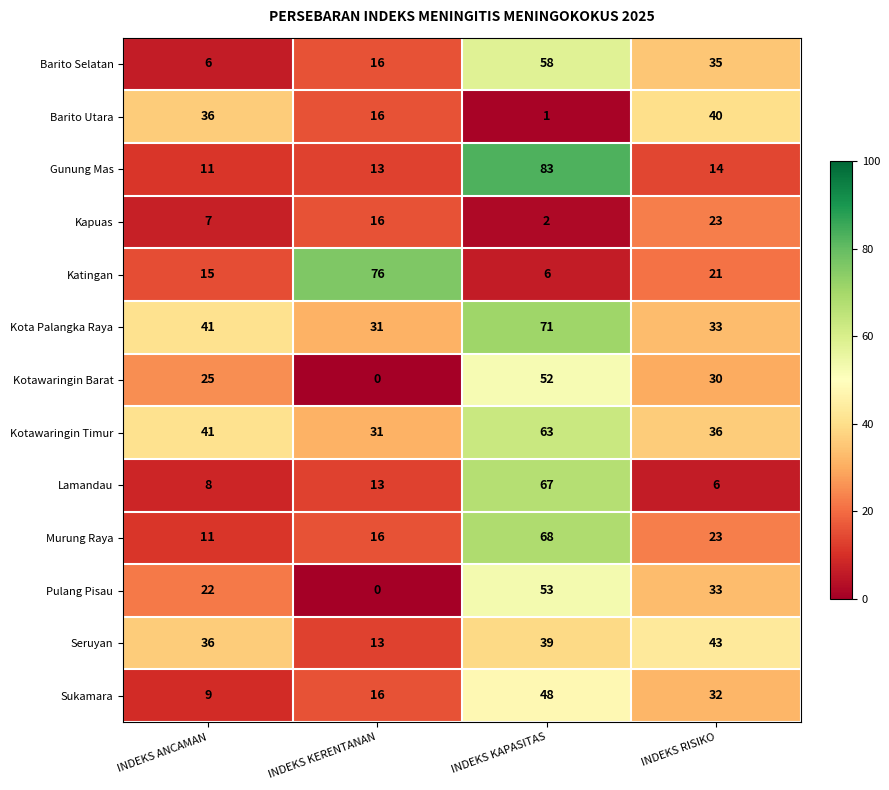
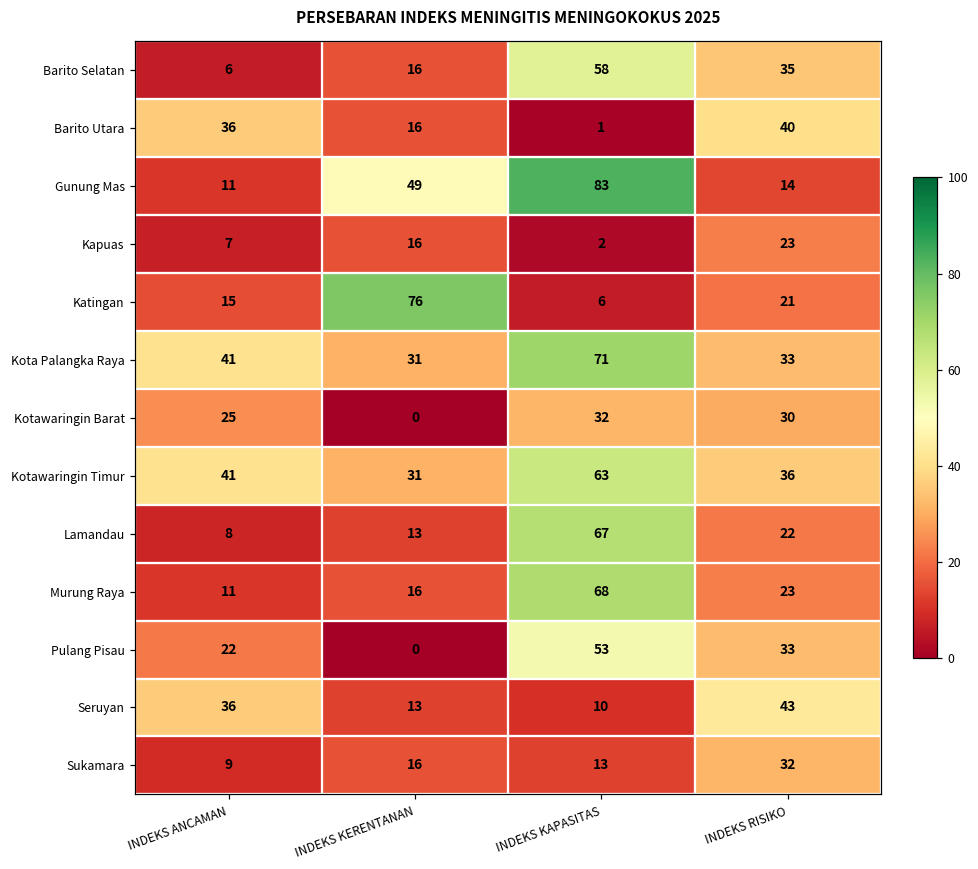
  {
    "Barito Selatan": {
      "INDEKS ANCAMAN": 6,
      "INDEKS KERENTANAN": 16,
      "INDEKS KAPASITAS": 58,
      "INDEKS RISIKO": 35
    },
    "Barito Utara": {
      "INDEKS ANCAMAN": 36,
      "INDEKS KERENTANAN": 16,
      "INDEKS KAPASITAS": 1,
      "INDEKS RISIKO": 40
    },
    "Gunung Mas": {
      "INDEKS ANCAMAN": 11,
-     "INDEKS KERENTANAN": 13,
+     "INDEKS KERENTANAN": 49,
      "INDEKS KAPASITAS": 83,
      "INDEKS RISIKO": 14
    },
    "Kapuas": {
      "INDEKS ANCAMAN": 7,
      "INDEKS KERENTANAN": 16,
      "INDEKS KAPASITAS": 2,
      "INDEKS RISIKO": 23
    },
    "Katingan": {
      "INDEKS ANCAMAN": 15,
      "INDEKS KERENTANAN": 76,
      "INDEKS KAPASITAS": 6,
      "INDEKS RISIKO": 21
    },
    "Kota Palangka Raya": {
      "INDEKS ANCAMAN": 41,
      "INDEKS KERENTANAN": 31,
      "INDEKS KAPASITAS": 71,
      "INDEKS RISIKO": 33
    },
    "Kotawaringin Barat": {
      "INDEKS ANCAMAN": 25,
      "INDEKS KERENTANAN": 0,
-     "INDEKS KAPASITAS": 52,
+     "INDEKS KAPASITAS": 32,
      "INDEKS RISIKO": 30
    },
    "Kotawaringin Timur": {
      "INDEKS ANCAMAN": 41,
      "INDEKS KERENTANAN": 31,
      "INDEKS KAPASITAS": 63,
      "INDEKS RISIKO": 36
    },
    "Lamandau": {
      "INDEKS ANCAMAN": 8,
      "INDEKS KERENTANAN": 13,
      "INDEKS KAPASITAS": 67,
-     "INDEKS RISIKO": 6
+     "INDEKS RISIKO": 22
    },
    "Murung Raya": {
      "INDEKS ANCAMAN": 11,
      "INDEKS KERENTANAN": 16,
      "INDEKS KAPASITAS": 68,
      "INDEKS RISIKO": 23
    },
    "Pulang Pisau": {
      "INDEKS ANCAMAN": 22,
      "INDEKS KERENTANAN": 0,
      "INDEKS KAPASITAS": 53,
      "INDEKS RISIKO": 33
    },
    "Seruyan": {
      "INDEKS ANCAMAN": 36,
      "INDEKS KERENTANAN": 13,
-     "INDEKS KAPASITAS": 39,
+     "INDEKS KAPASITAS": 10,
      "INDEKS RISIKO": 43
    },
    "Sukamara": {
      "INDEKS ANCAMAN": 9,
      "INDEKS KERENTANAN": 16,
-     "INDEKS KAPASITAS": 48,
+     "INDEKS KAPASITAS": 13,
      "INDEKS RISIKO": 32
    }
  }
